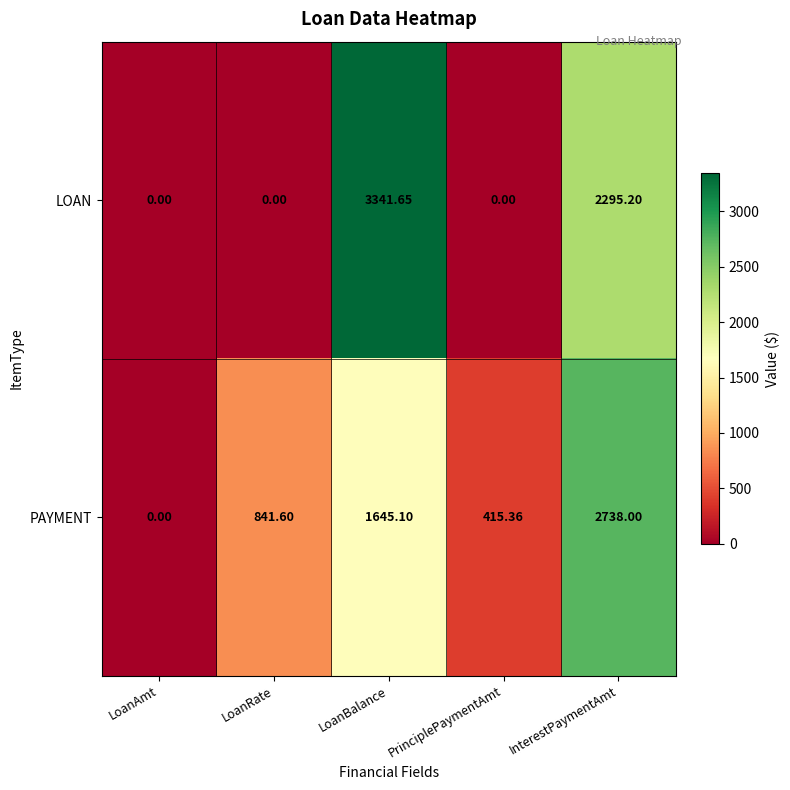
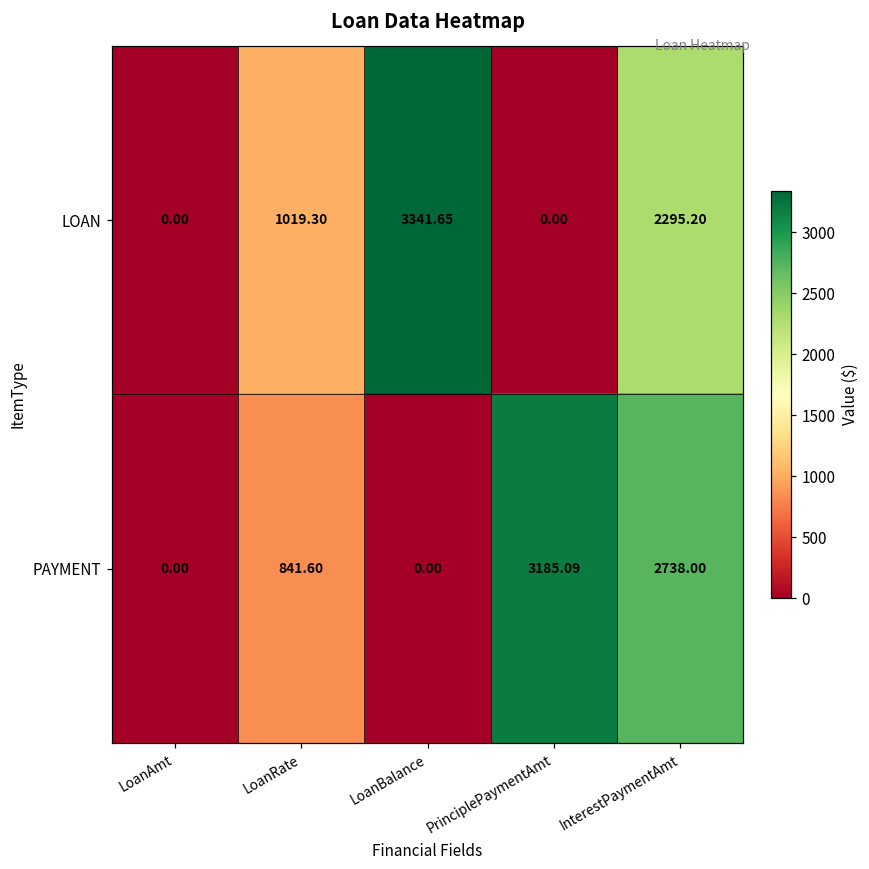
  {
    "LOAN": {
      "LoanAmt": 0.00,
-     "LoanRate": 0.00,
+     "LoanRate": 1019.30,
      "LoanBalance": 3341.65,
      "PrinciplePaymentAmt": 0.00
    },
    "PAYMENT": {
      "LoanAmt": 0.00,
      "LoanRate": 841.60,
-     "LoanBalance": 1645.10,
-     "PrinciplePaymentAmt": 415.36,
+     "LoanBalance": 0.00,
+     "PrinciplePaymentAmt": 3185.09,
      "InterestPaymentAmt": 2738.00
    }
  }
